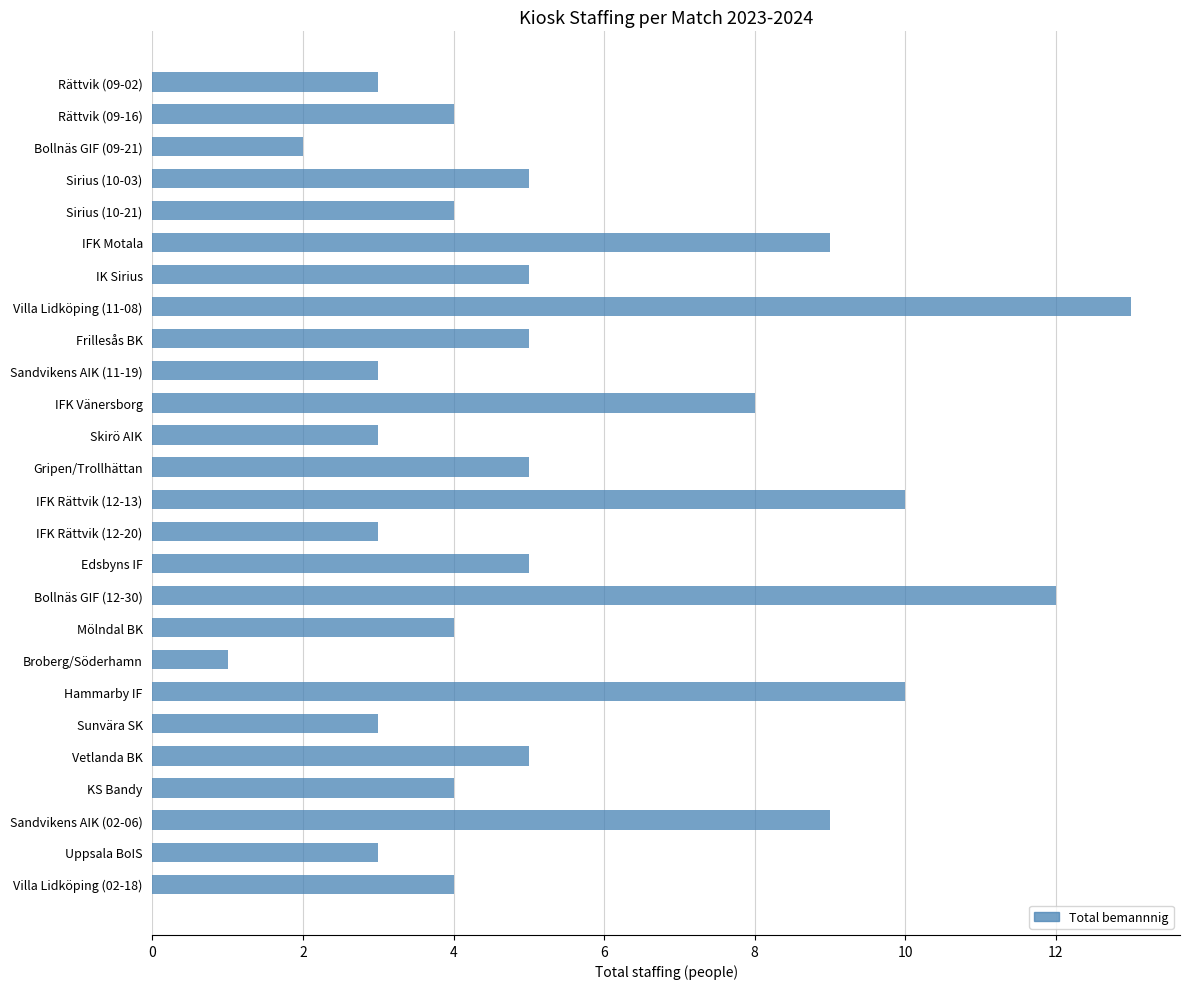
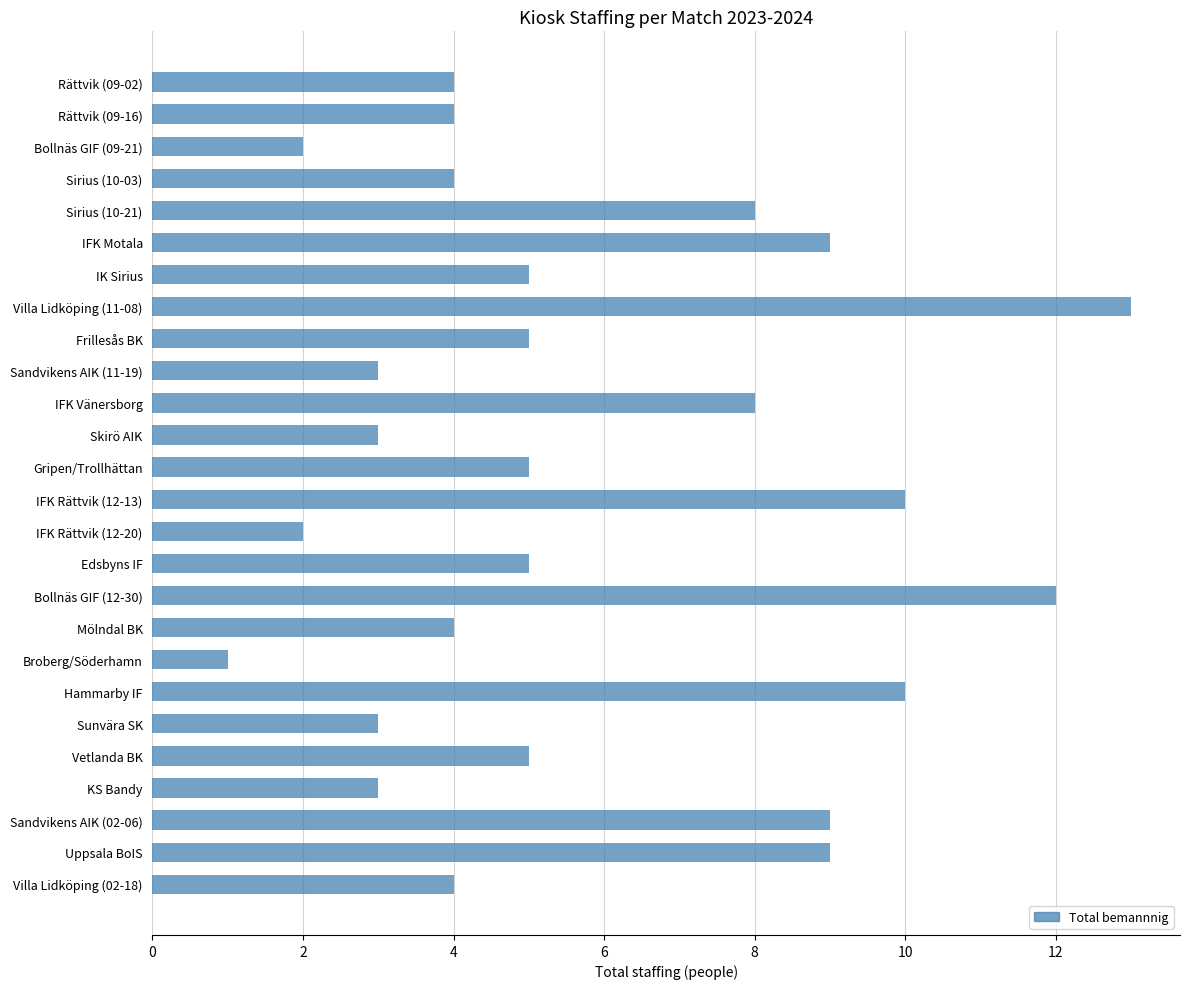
  {
-   "Rättvik (09-02)": 3,
+   "Rättvik (09-02)": 4,
    "Rättvik (09-16)": 4,
    "Bollnäs GIF (09-21)": 2,
-   "Sirius (10-03)": 5,
-   "Sirius (10-21)": 4,
+   "Sirius (10-03)": 4,
+   "Sirius (10-21)": 8,
    "IFK Motala": 9,
    "IK Sirius": 5,
    "Villa Lidköping (11-08)": 13,
    "Frillesås BK": 5,
    "Sandvikens AIK (11-19)": 3,
    "IFK Vänersborg": 8,
    "Skirö AIK": 3,
    "Gripen/Trollhättan": 5,
    "IFK Rättvik (12-13)": 10,
-   "IFK Rättvik (12-20)": 3,
+   "IFK Rättvik (12-20)": 2,
    "Edsbyns IF": 5,
    "Bollnäs GIF (12-30)": 12,
    "Mölndal BK": 4,
    "Broberg/Söderhamn": 1,
    "Hammarby IF": 10,
    "Sunvära SK": 3,
    "Vetlanda BK": 5,
-   "KS Bandy": 4,
+   "KS Bandy": 3,
    "Sandvikens AIK (02-06)": 9,
-   "Uppsala BoIS": 3,
+   "Uppsala BoIS": 9,
    "Villa Lidköping (02-18)": 4
  }
